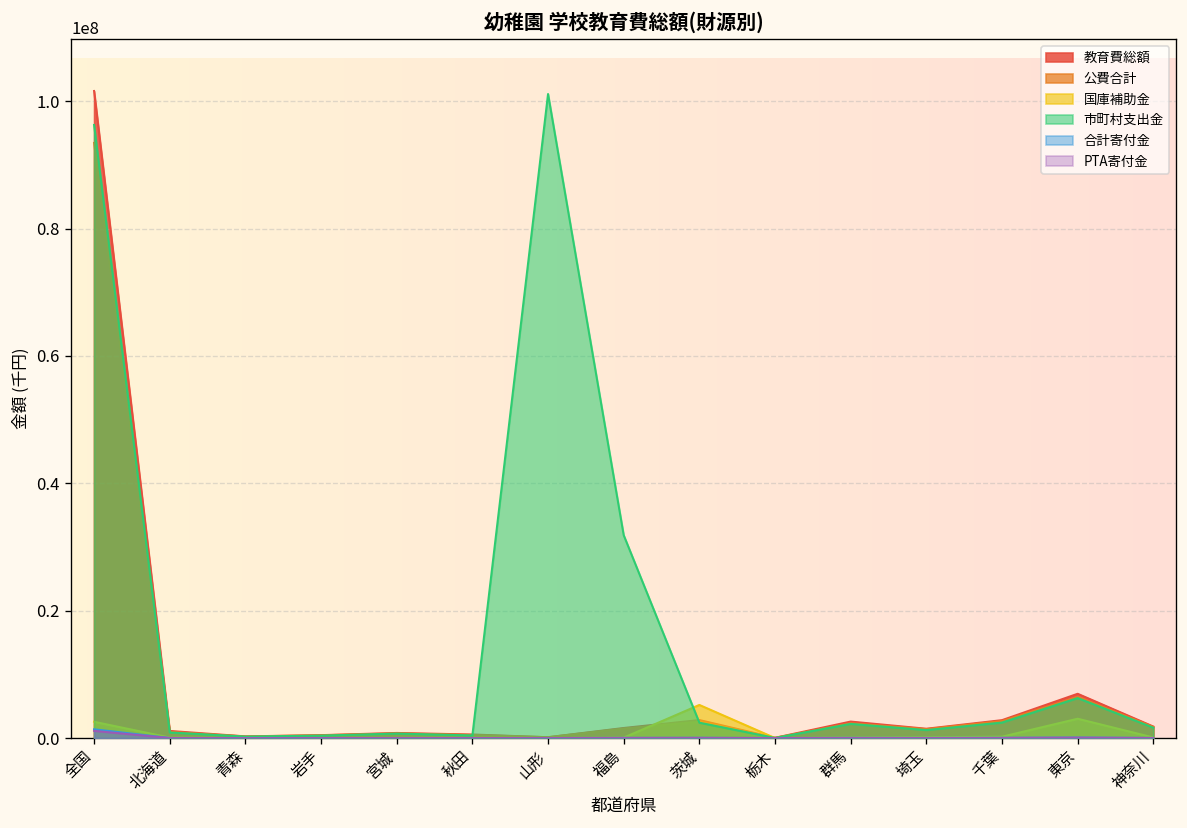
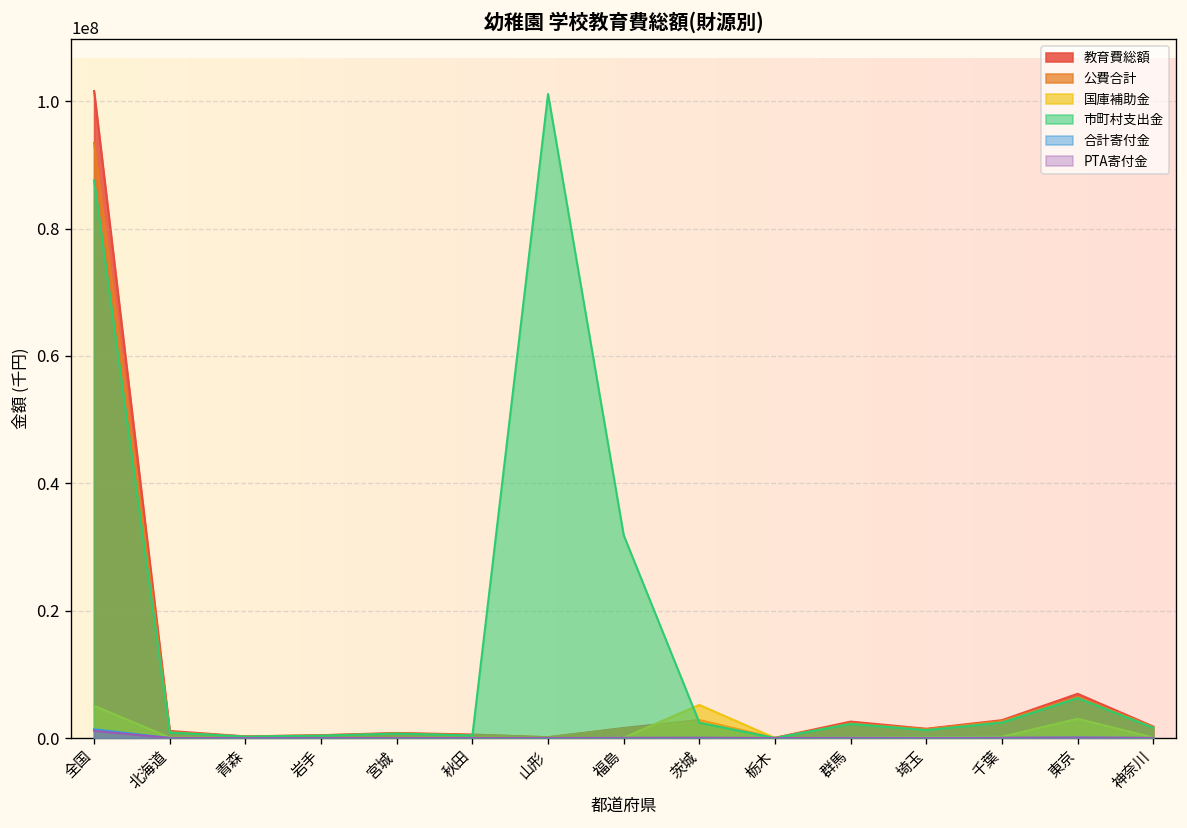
  {
    "国庫補助金": {
-     "全国": 3000000,
+     "全国": 5000000,
      "茨城": 5000000,
      "東京": 3000000
    },
    "市町村支出金": {
-     "全国": 96000000,
+     "全国": 88000000,
      "山形": 101000000,
      "福島": 32000000
    }
  }
